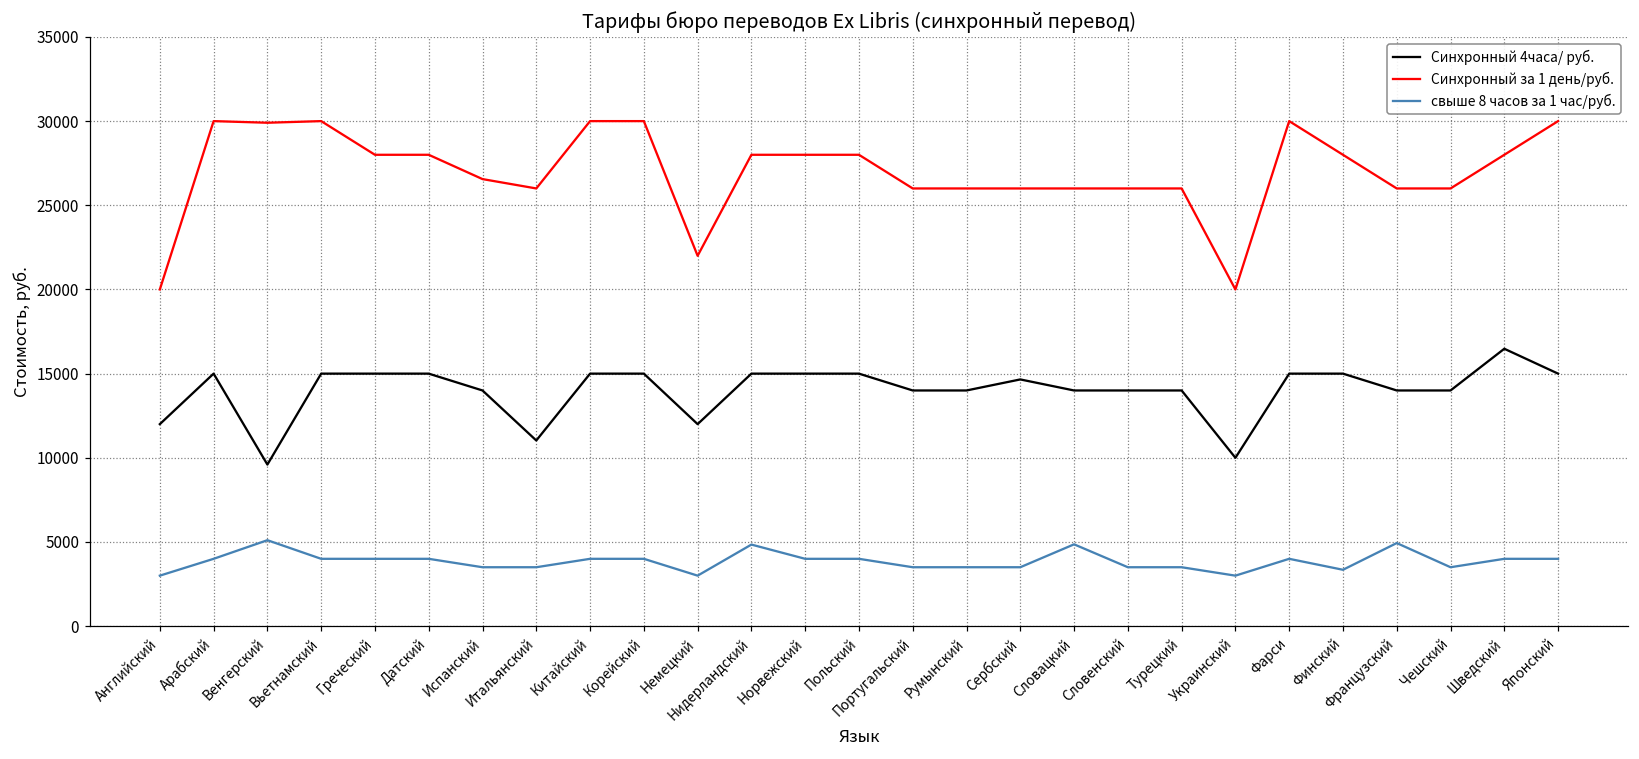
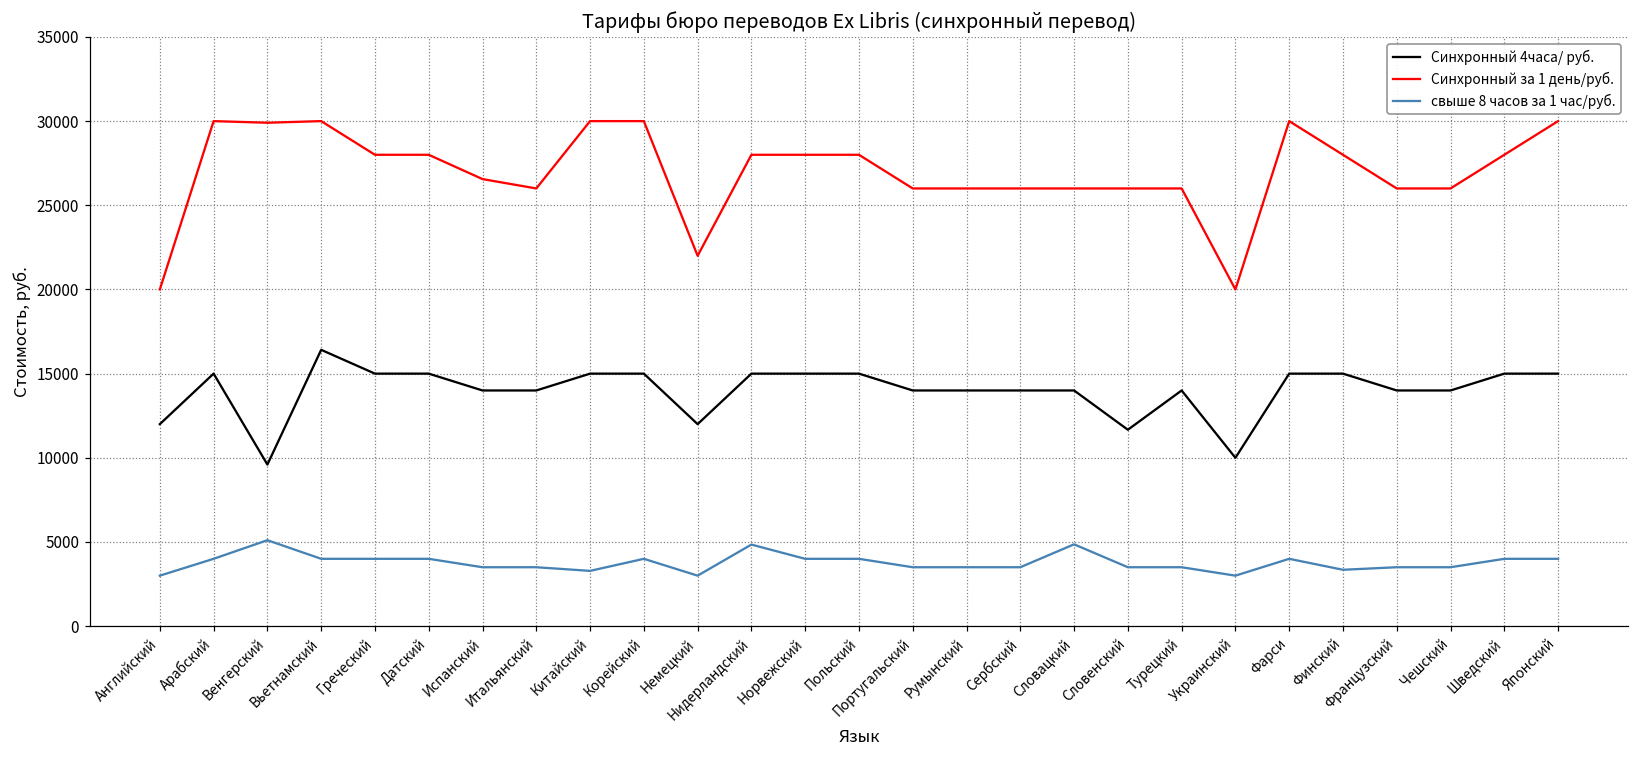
  {
    "Синхронный 4часа/ руб.": {
      "Английский": 12000,
      "Арабский": 15000,
      "Венгерский": 9600,
-     "Вьетнамский": 15000,
+     "Вьетнамский": 16400,
      "Греческий": 15000,
      "Датский": 15000,
      "Испанский": 14000,
-     "Итальянский": 11000,
+     "Итальянский": 14000,
      "Китайский": 15000,
      "Корейский": 15000,
      "Немецкий": 12000,
      "Нидерландский": 15000,
      "Норвежский": 15000,
      "Польский": 15000,
      "Португальский": 14000,
      "Румынский": 14000,
-     "Сербский": 14700,
+     "Сербский": 14000,
      "Словацкий": 14000,
-     "Словенский": 14000,
+     "Словенский": 11700,
      "Турецкий": 14000,
      "Украинский": 10000,
      "Фарси": 15000,
      "Финский": 15000,
      "Французский": 14000,
      "Чешский": 14000,
-     "Шведский": 16500,
+     "Шведский": 15000,
      "Японский": 15000
    },
    "Синхронный за 1 день/руб.": {
      "Английский": 20000,
      "Арабский": 30000,
      "Венгерский": 29900,
      "Вьетнамский": 30000,
      "Греческий": 28000,
      "Датский": 28000,
      "Испанский": 26600,
      "Итальянский": 26000,
      "Китайский": 30000,
      "Корейский": 30000,
      "Немецкий": 22000,
      "Нидерландский": 28000,
      "Норвежский": 28000,
      "Польский": 28000,
      "Португальский": 26000,
      "Румынский": 26000,
      "Сербский": 26000,
      "Словацкий": 26000,
      "Словенский": 26000,
      "Турецкий": 26000,
      "Украинский": 20000,
      "Фарси": 30000,
      "Финский": 28000,
      "Французский": 26000,
      "Чешский": 26000,
      "Шведский": 28000,
      "Японский": 30000
    },
    "свыше 8 часов за 1 час/руб.": {
      "Английский": 3000,
      "Арабский": 4000,
      "Венгерский": 5100,
      "Вьетнамский": 4000,
      "Греческий": 4000,
      "Датский": 4000,
      "Испанский": 3500,
      "Итальянский": 3500,
-     "Китайский": 4000,
+     "Китайский": 3300,
      "Корейский": 4000,
      "Немецкий": 3000,
      "Нидерландский": 4800,
      "Норвежский": 4000,
      "Польский": 4000,
      "Португальский": 3500,
      "Румынский": 3500,
      "Сербский": 3500,
      "Словацкий": 4900,
      "Словенский": 3500,
      "Турецкий": 3500,
      "Украинский": 3000,
      "Фарси": 4000,
      "Финский": 3300,
-     "Французский": 4900,
+     "Французский": 3500,
      "Чешский": 3500,
      "Шведский": 4000,
      "Японский": 4000
    }
  }
